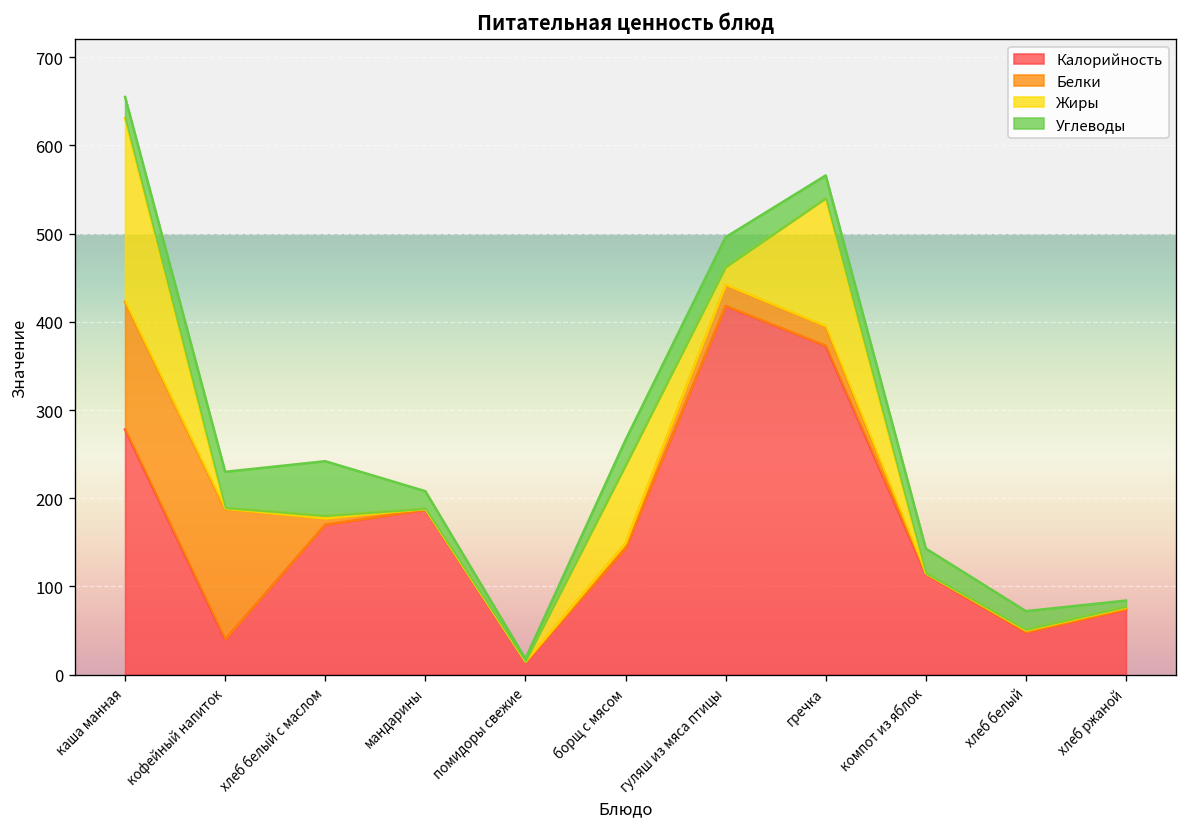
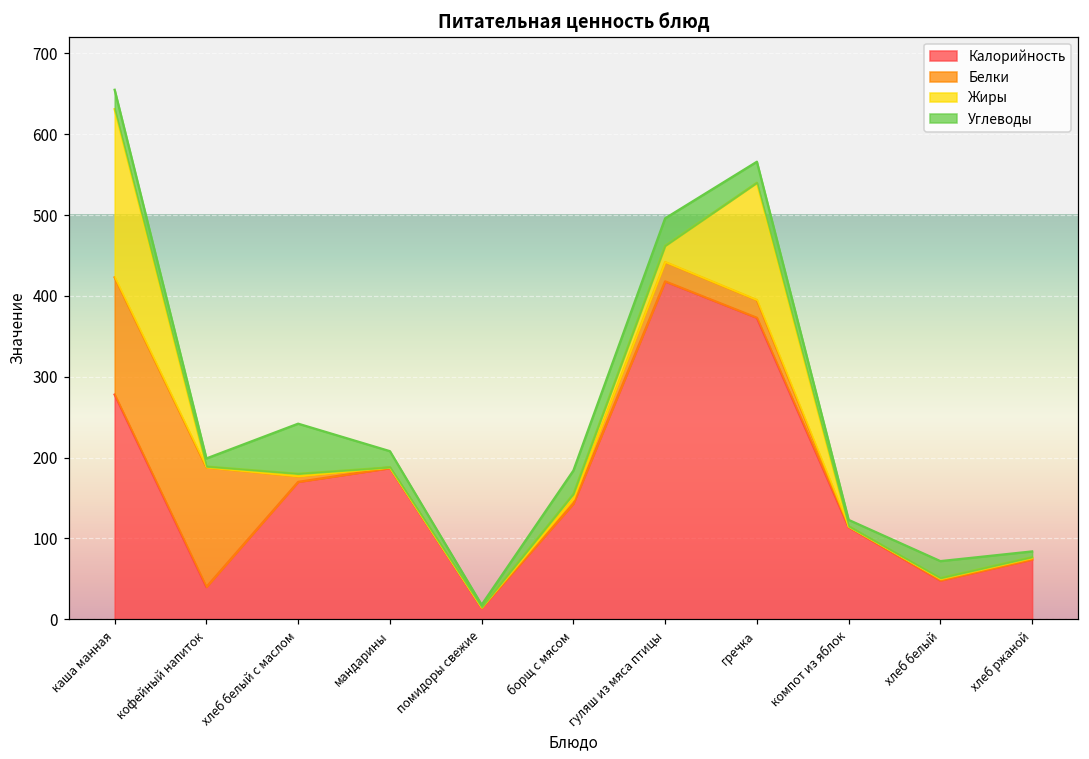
  {
    "Калорийность": {
      "каша манная": 280,
      "кофейный напиток": 40,
      "хлеб белый с маслом": 170,
      "борщ с мясом": 140,
      "гуляш из мяса птицы": 420,
      "гречка": 370
    },
    "Белки": {
      "каша манная": 150,
      "борщ с мясом": 10,
      "гуляш из мяса птицы": 20,
      "гречка": 20
    },
    "Жиры": {
      "каша манная": 210,
-     "борщ с мясом": 90,
+     "борщ с мясом": 10,
      "гуляш из мяса птицы": 20,
      "гречка": 150
    },
    "Углеводы": {
      "каша манная": 20,
-     "кофейный напиток": 40,
+     "кофейный напиток": 10,
      "хлеб белый с маслом": 60,
      "мандарины": 20,
      "борщ с мясом": 30,
      "гуляш из мяса птицы": 30,
      "гречка": 30,
-     "компот из яблок": 30,
+     "компот из яблок": 10,
      "хлеб белый": 20,
      "хлеб ржаной": 10
    }
  }
